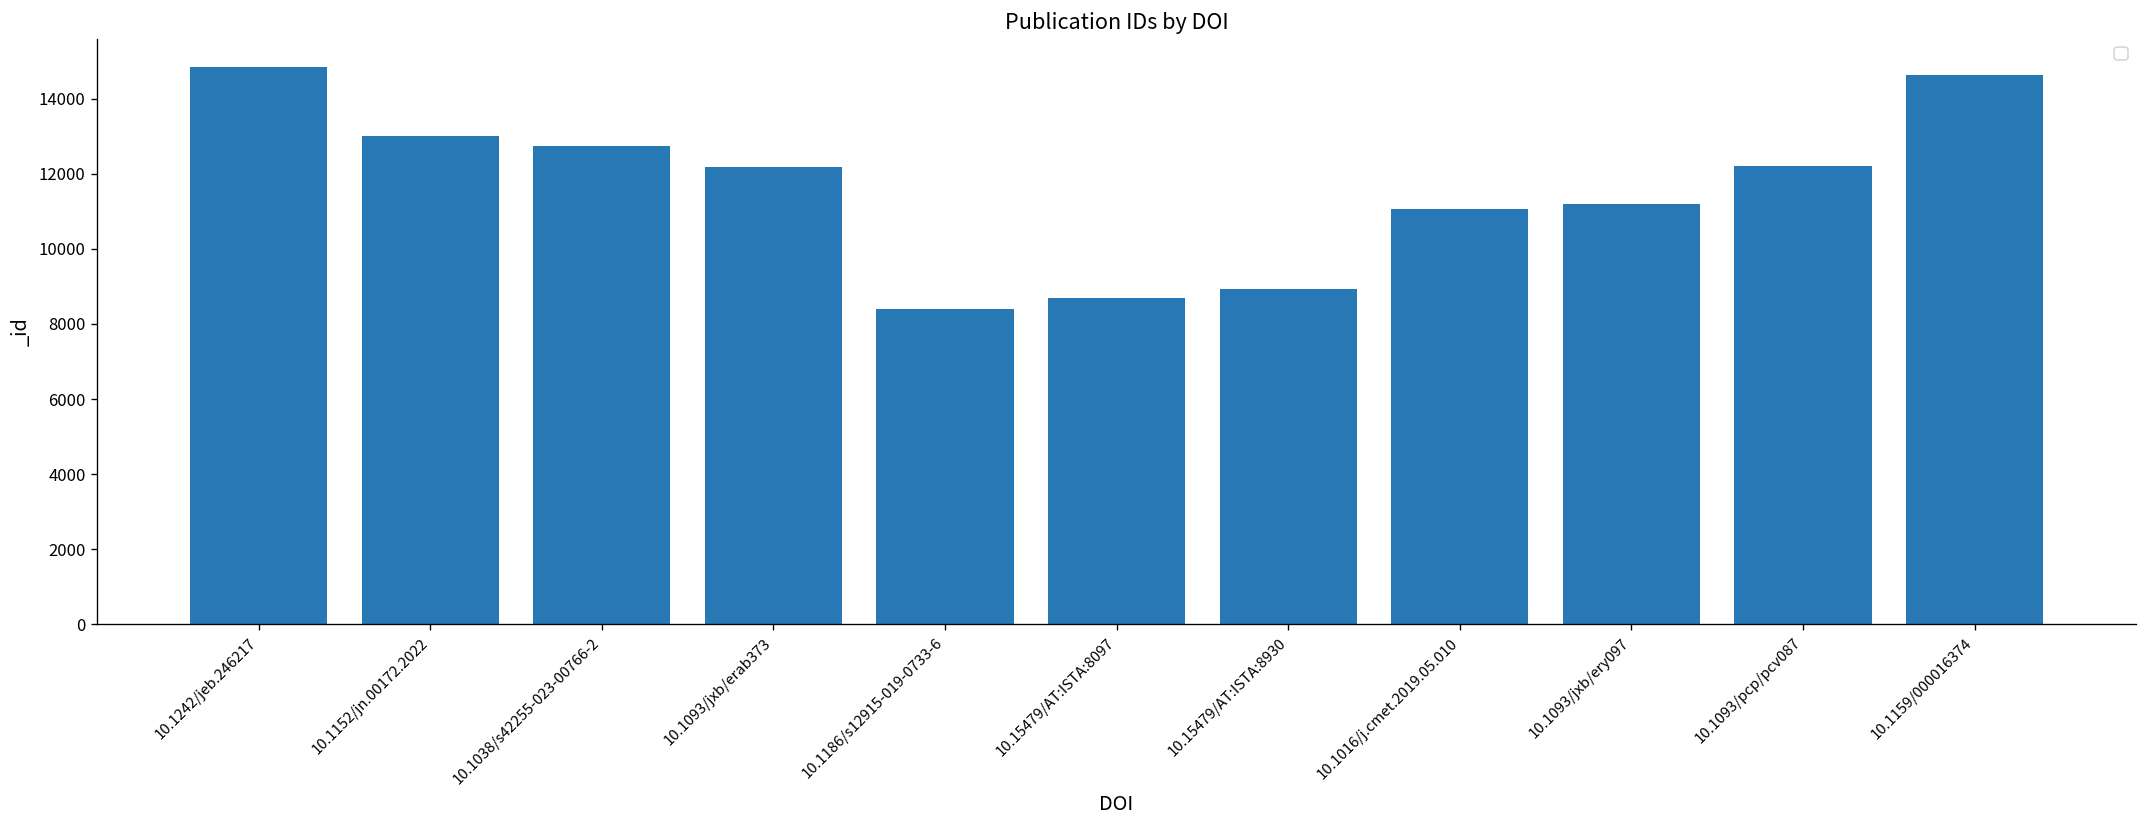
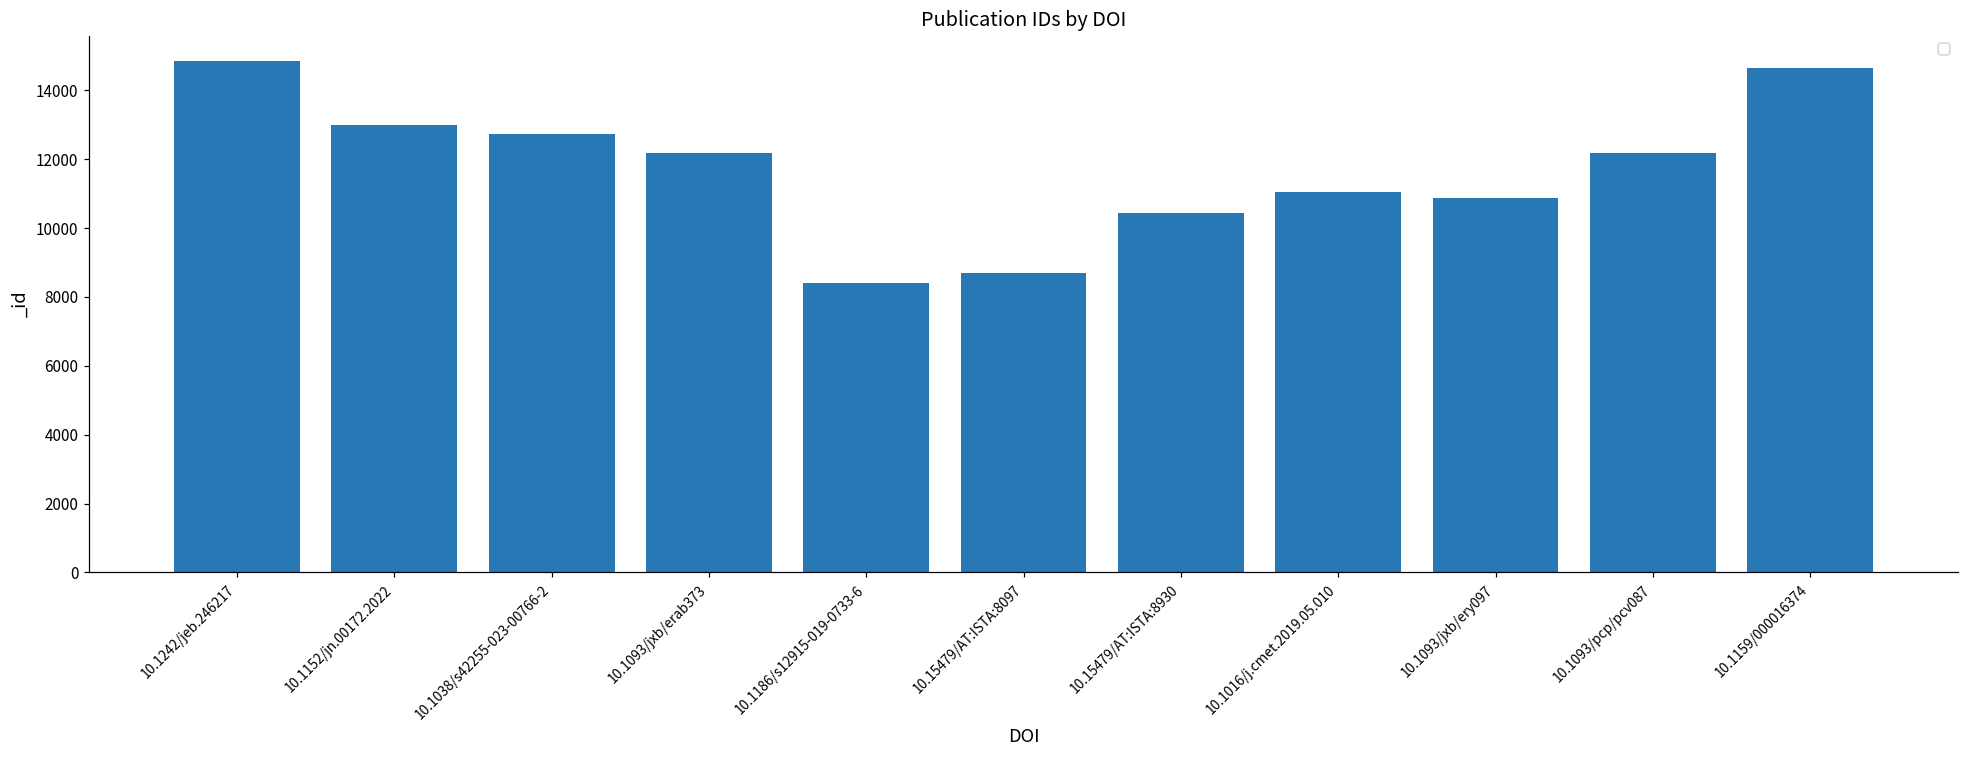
  {
    "10.1242/jeb.246217": 14900,
    "10.1152/jn.00172.2022": 13000,
    "10.1038/s42255-023-00766-2": 12700,
    "10.1093/jxb/erab373": 12200,
    "10.1186/s12915-019-0733-6": 8400,
    "10.15479/AT:ISTA:8097": 8700,
-   "10.15479/AT:ISTA:8930": 8900,
+   "10.15479/AT:ISTA:8930": 10400,
    "10.1016/j.cmet.2019.05.010": 11100,
-   "10.1093/jxb/ery097": 11200,
+   "10.1093/jxb/ery097": 10900,
    "10.1093/pcp/pcv087": 12200,
    "10.1159/000016374": 14600
  }
